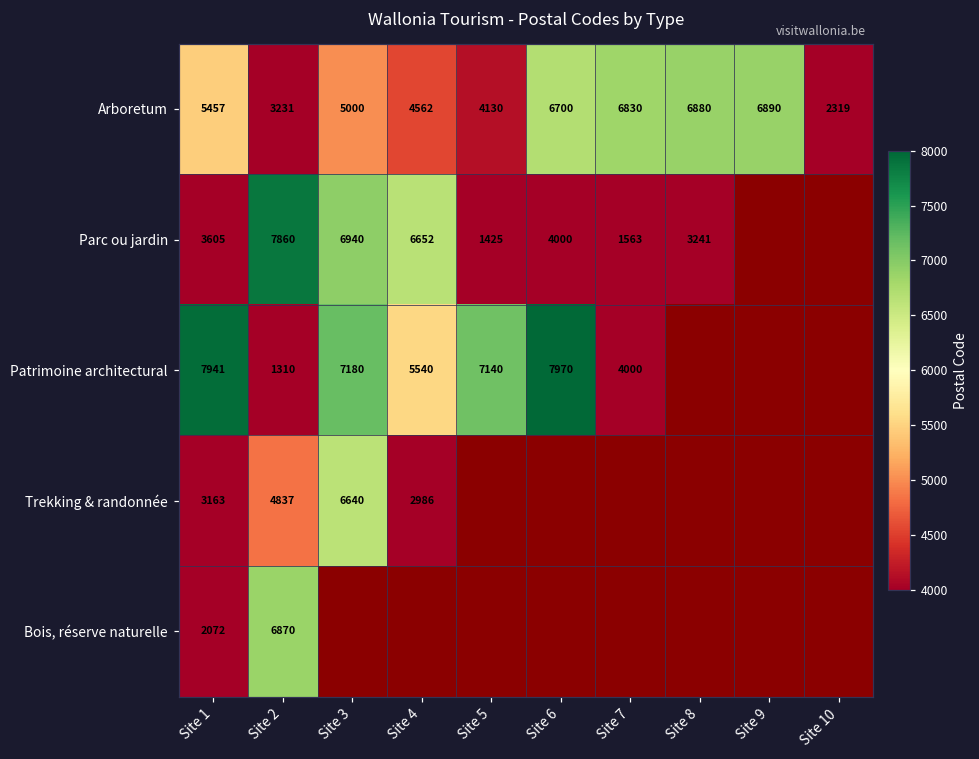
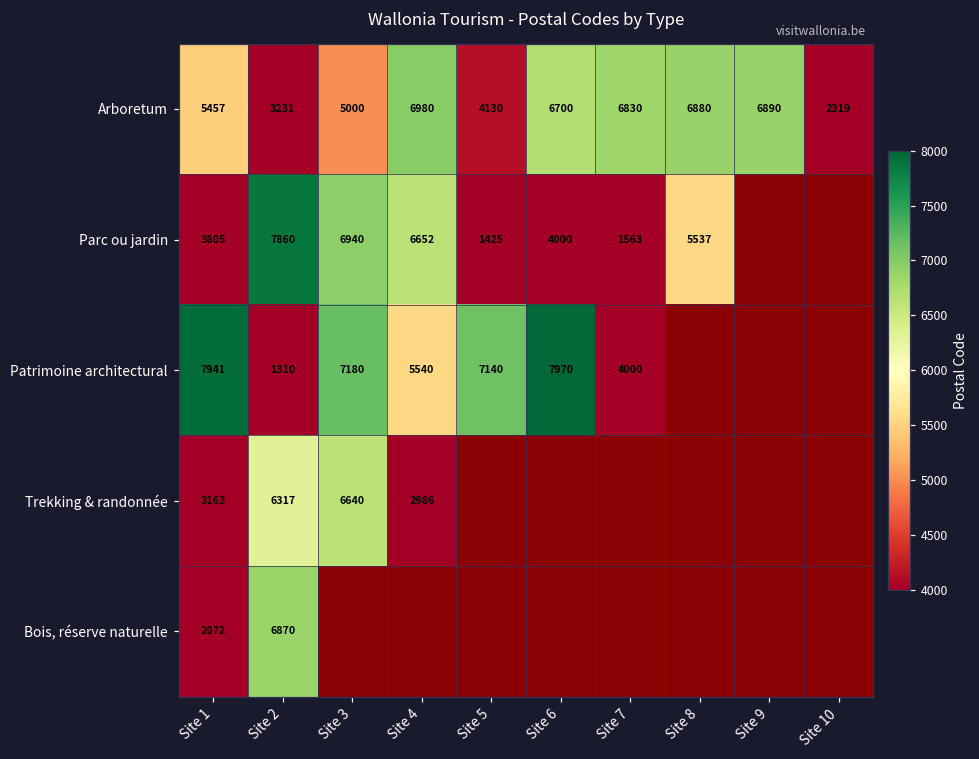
  {
    "Arboretum": {
      "Site 1": 5457,
      "Site 2": 3231,
      "Site 3": 5000,
-     "Site 4": 4562,
+     "Site 4": 6980,
      "Site 5": 4130,
      "Site 6": 6700,
      "Site 7": 6830,
      "Site 8": 6880,
      "Site 9": 6890,
      "Site 10": 2319
    },
    "Parc ou jardin": {
      "Site 1": 3605,
      "Site 2": 7860,
      "Site 3": 6940,
      "Site 4": 6652,
      "Site 5": 1425,
      "Site 6": 4000,
      "Site 7": 1563,
-     "Site 8": 3241
+     "Site 8": 5537
    },
    "Patrimoine architectural": {
      "Site 1": 7941,
      "Site 2": 1310,
      "Site 3": 7180,
      "Site 4": 5540,
      "Site 5": 7140,
      "Site 6": 7970,
      "Site 7": 4000
    },
    "Trekking & randonnée": {
      "Site 1": 3163,
-     "Site 2": 4837,
+     "Site 2": 6317,
      "Site 3": 6640,
      "Site 4": 2986
    },
    "Bois, réserve naturelle": {
      "Site 1": 2072,
      "Site 2": 6870
    }
  }
